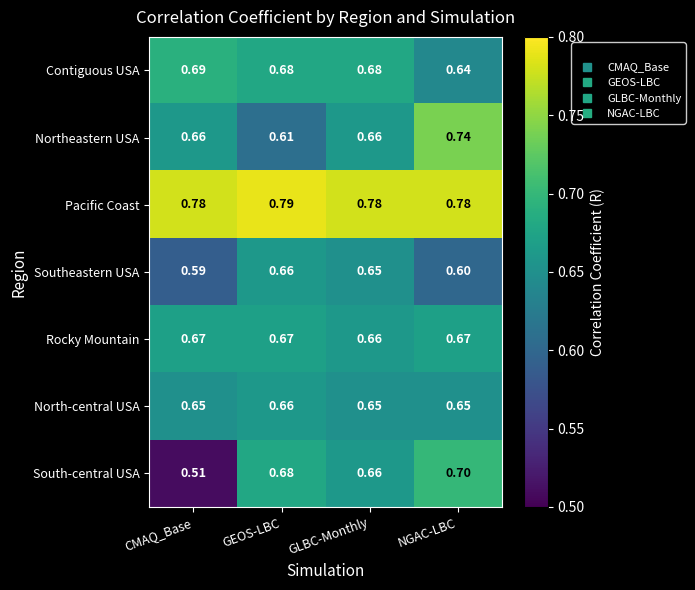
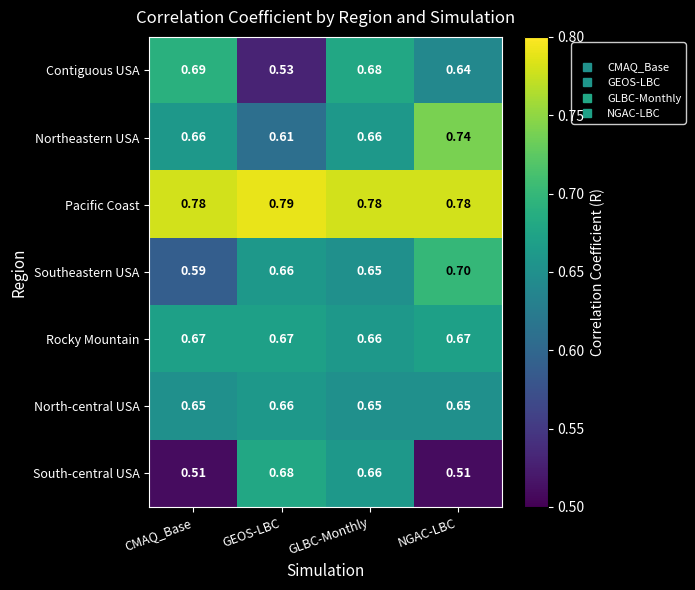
  {
    "Contiguous USA": {
      "CMAQ_Base": 0.69,
-     "GEOS-LBC": 0.68,
+     "GEOS-LBC": 0.53,
      "GLBC-Monthly": 0.68,
      "NGAC-LBC": 0.64
    },
    "Northeastern USA": {
      "CMAQ_Base": 0.66,
      "GEOS-LBC": 0.61,
      "GLBC-Monthly": 0.66,
      "NGAC-LBC": 0.74
    },
    "Pacific Coast": {
      "CMAQ_Base": 0.78,
      "GEOS-LBC": 0.79,
      "GLBC-Monthly": 0.78,
      "NGAC-LBC": 0.78
    },
    "Southeastern USA": {
      "CMAQ_Base": 0.59,
      "GEOS-LBC": 0.66,
      "GLBC-Monthly": 0.65,
-     "NGAC-LBC": 0.60
+     "NGAC-LBC": 0.70
    },
    "Rocky Mountain": {
      "CMAQ_Base": 0.67,
      "GEOS-LBC": 0.67,
      "GLBC-Monthly": 0.66,
      "NGAC-LBC": 0.67
    },
    "North-central USA": {
      "CMAQ_Base": 0.65,
      "GEOS-LBC": 0.66,
      "GLBC-Monthly": 0.65,
      "NGAC-LBC": 0.65
    },
    "South-central USA": {
      "CMAQ_Base": 0.51,
      "GEOS-LBC": 0.68,
      "GLBC-Monthly": 0.66,
-     "NGAC-LBC": 0.70
+     "NGAC-LBC": 0.51
    }
  }
